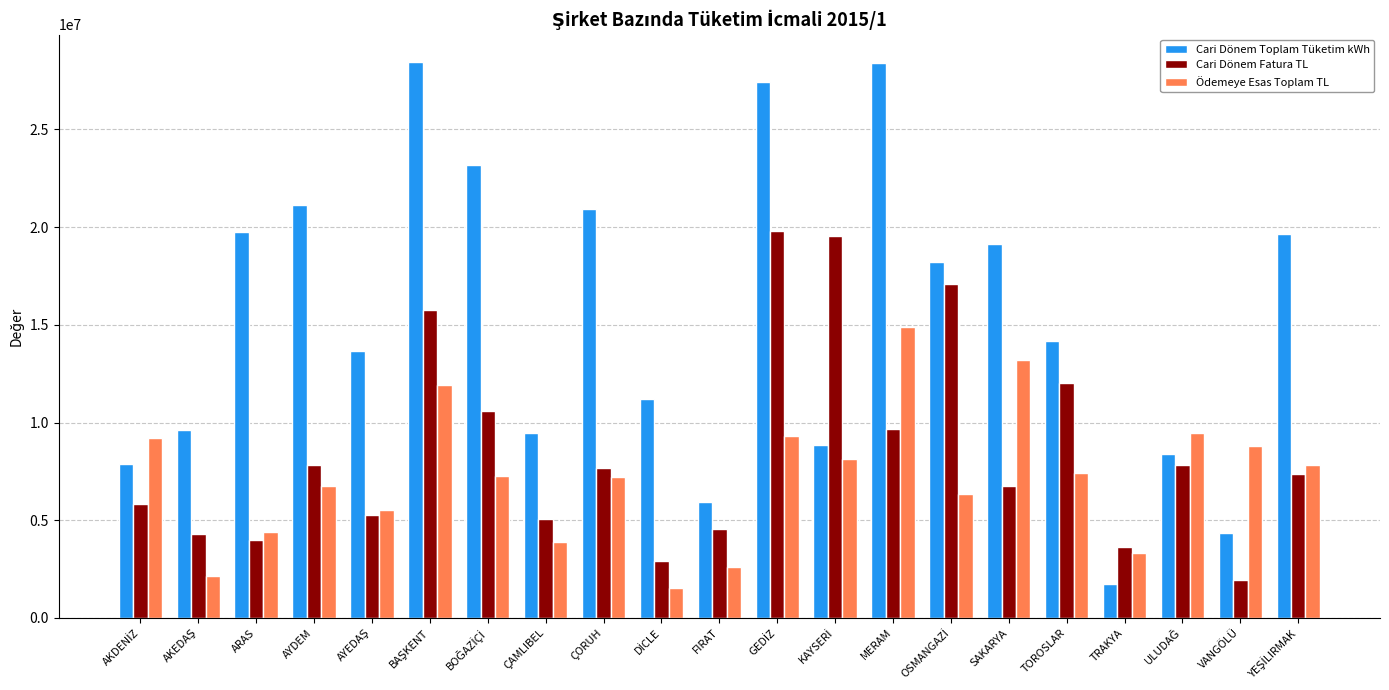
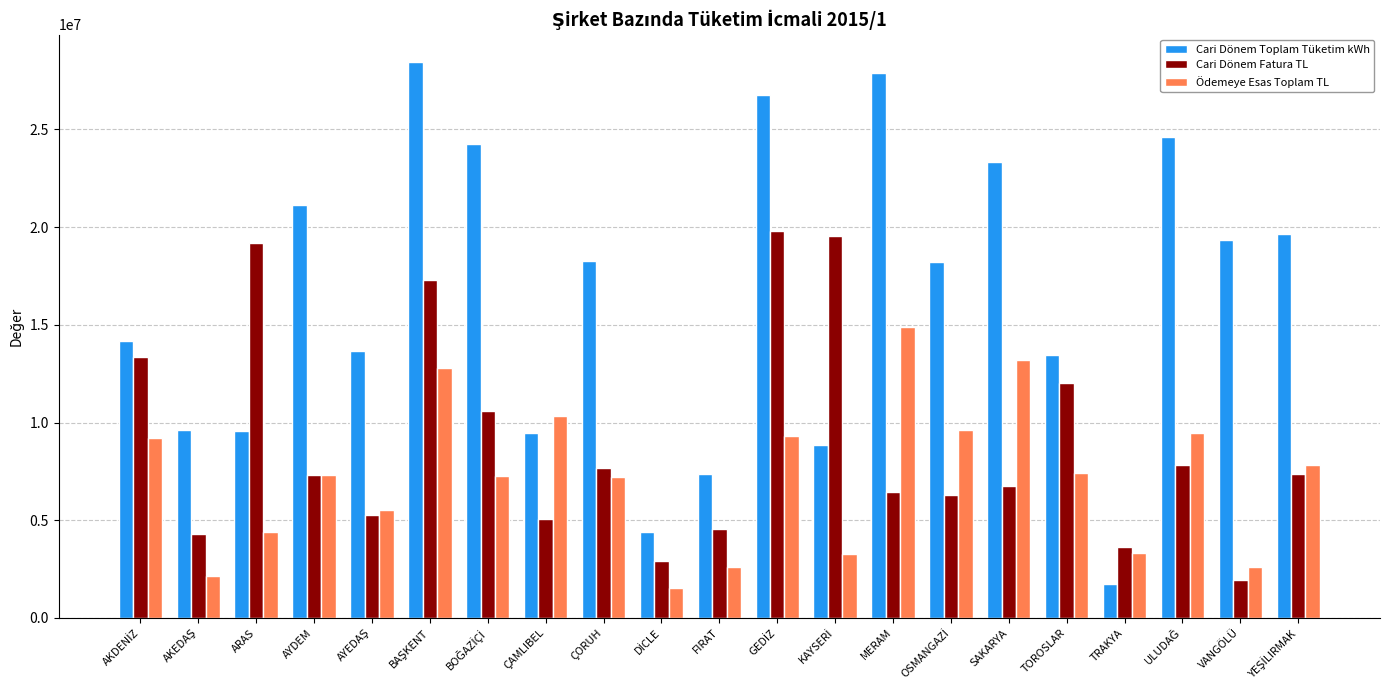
  {
    "Cari Dönem Toplam Tüketim kWh": {
-     "AKDENİZ": 7900000,
+     "AKDENİZ": 14200000,
      "AKEDAŞ": 9600000,
-     "ARAS": 19700000,
+     "ARAS": 9600000,
      "AYDEM": 21100000,
      "AYEDAŞ": 13700000,
      "BAŞKENT": 28400000,
-     "BOĞAZİÇİ": 23200000,
+     "BOĞAZİÇİ": 24200000,
      "ÇAMLIBEL": 9500000,
-     "ÇORUH": 20900000,
-     "DİCLE": 11200000,
-     "FIRAT": 5900000,
-     "GEDİZ": 27400000,
+     "ÇORUH": 18300000,
+     "DİCLE": 4400000,
+     "FIRAT": 7400000,
+     "GEDİZ": 26800000,
      "KAYSERİ": 8900000,
-     "MERAM": 28400000,
+     "MERAM": 27900000,
      "OSMANGAZİ": 18200000,
-     "SAKARYA": 19200000,
-     "TOROSLAR": 14200000,
+     "SAKARYA": 23300000,
+     "TOROSLAR": 13400000,
      "TRAKYA": 1700000,
-     "ULUDAĞ": 8400000,
-     "VANGÖLÜ": 4300000,
+     "ULUDAĞ": 24600000,
+     "VANGÖLÜ": 19300000,
      "YEŞİLIRMAK": 19600000
    },
    "Cari Dönem Fatura TL": {
-     "AKDENİZ": 5900000,
+     "AKDENİZ": 13300000,
      "AKEDAŞ": 4300000,
-     "ARAS": 4000000,
-     "AYDEM": 7800000,
+     "ARAS": 19200000,
+     "AYDEM": 7300000,
      "AYEDAŞ": 5200000,
-     "BAŞKENT": 15800000,
+     "BAŞKENT": 17300000,
      "BOĞAZİÇİ": 10600000,
      "ÇAMLIBEL": 5100000,
      "ÇORUH": 7700000,
      "DİCLE": 2900000,
      "FIRAT": 4600000,
      "GEDİZ": 19800000,
      "KAYSERİ": 19600000,
-     "MERAM": 9700000,
-     "OSMANGAZİ": 17100000,
+     "MERAM": 6400000,
+     "OSMANGAZİ": 6300000,
      "SAKARYA": 6700000,
      "TOROSLAR": 12000000,
      "TRAKYA": 3600000,
      "ULUDAĞ": 7800000,
      "VANGÖLÜ": 2000000,
      "YEŞİLIRMAK": 7400000
    },
    "Ödemeye Esas Toplam TL": {
      "AKDENİZ": 9200000,
      "AKEDAŞ": 2200000,
      "ARAS": 4400000,
-     "AYDEM": 6700000,
+     "AYDEM": 7300000,
      "AYEDAŞ": 5500000,
-     "BAŞKENT": 11900000,
+     "BAŞKENT": 12800000,
      "BOĞAZİÇİ": 7300000,
-     "ÇAMLIBEL": 3900000,
+     "ÇAMLIBEL": 10300000,
      "ÇORUH": 7200000,
      "DİCLE": 1500000,
      "FIRAT": 2600000,
      "GEDİZ": 9300000,
-     "KAYSERİ": 8100000,
+     "KAYSERİ": 3300000,
      "MERAM": 14900000,
-     "OSMANGAZİ": 6300000,
+     "OSMANGAZİ": 9600000,
      "SAKARYA": 13200000,
      "TOROSLAR": 7400000,
      "TRAKYA": 3300000,
      "ULUDAĞ": 9500000,
-     "VANGÖLÜ": 8800000,
+     "VANGÖLÜ": 2600000,
      "YEŞİLIRMAK": 7800000
    }
  }
